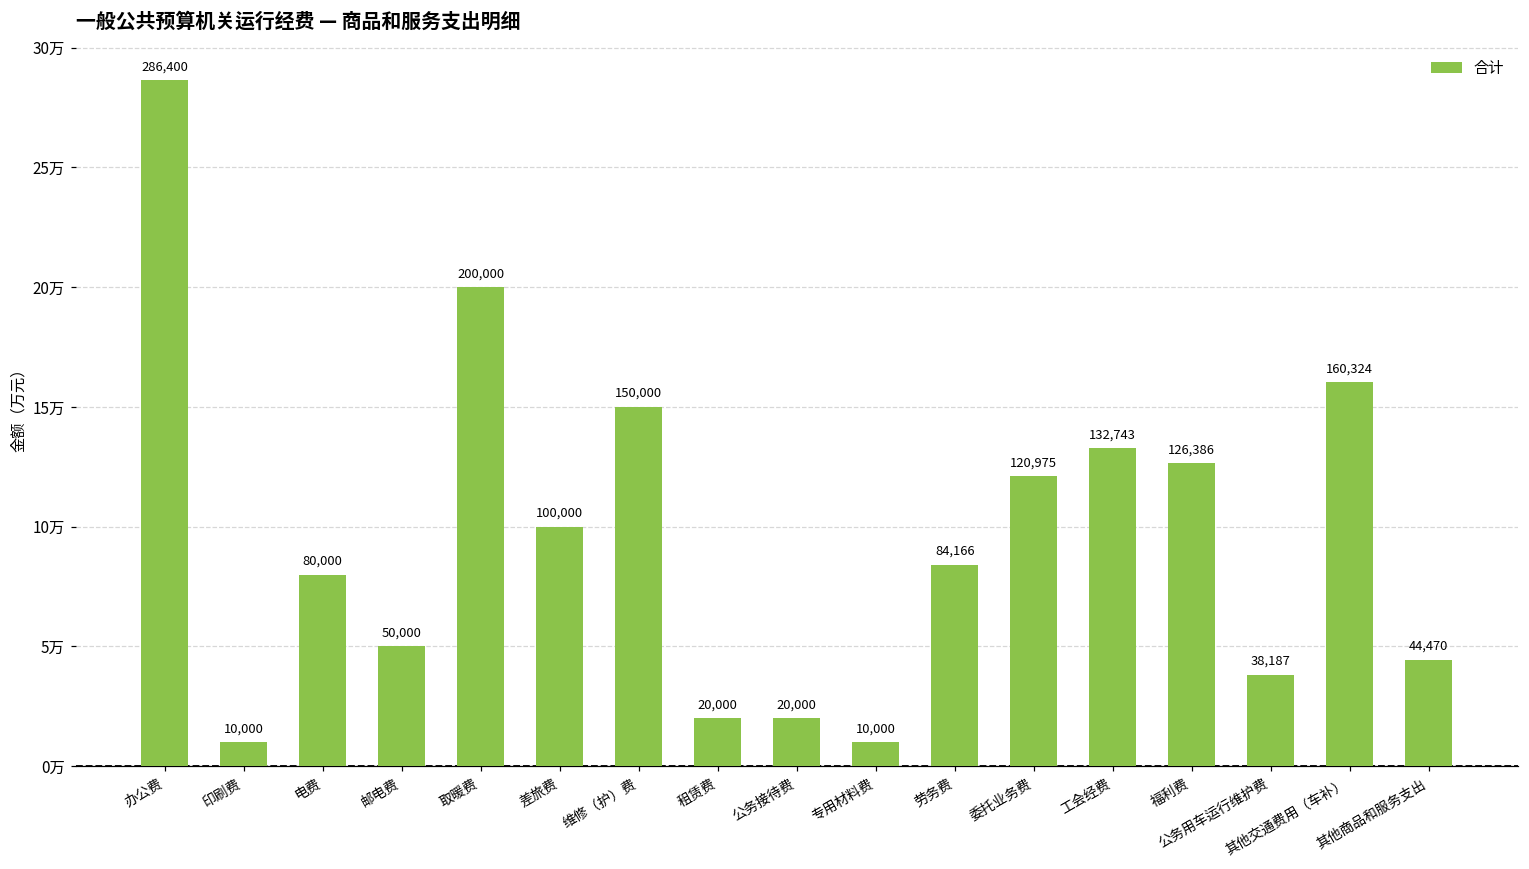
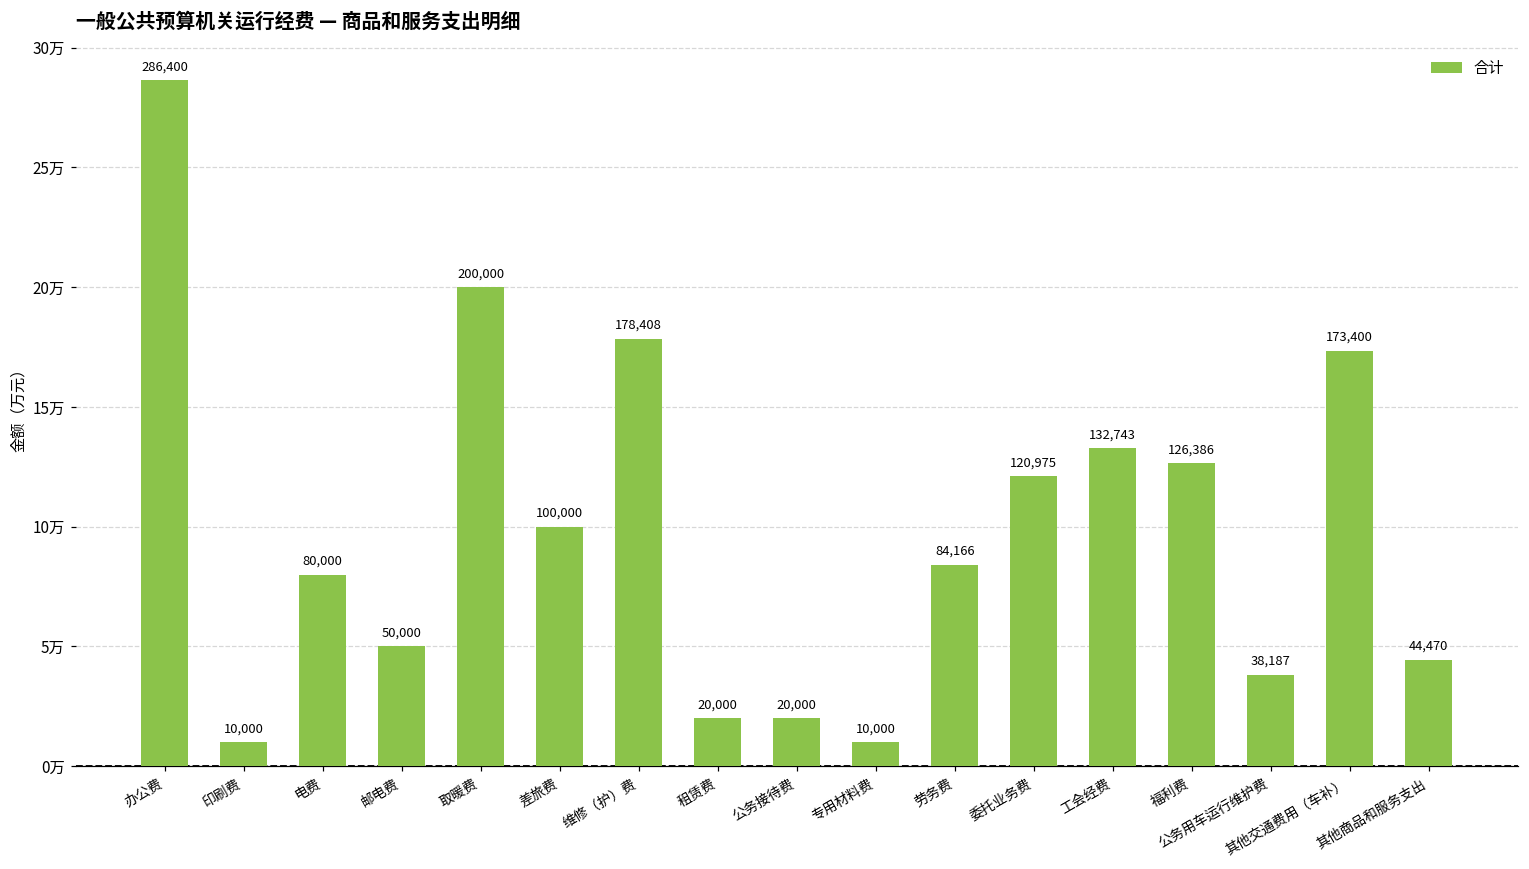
  {
    "办公费": "286,400",
    "印刷费": "10,000",
    "电费": "80,000",
    "邮电费": "50,000",
    "取暖费": "200,000",
    "差旅费": "100,000",
-   "维修（护）费": "150,000",
+   "维修（护）费": "178,408",
    "租赁费": "20,000",
    "公务接待费": "20,000",
    "专用材料费": "10,000",
    "劳务费": "84,166",
    "委托业务费": "120,975",
    "工会经费": "132,743",
    "福利费": "126,386",
    "公务用车运行维护费": "38,187",
-   "其他交通费用（车补）": "160,324",
+   "其他交通费用（车补）": "173,400",
    "其他商品和服务支出": "44,470"
  }
